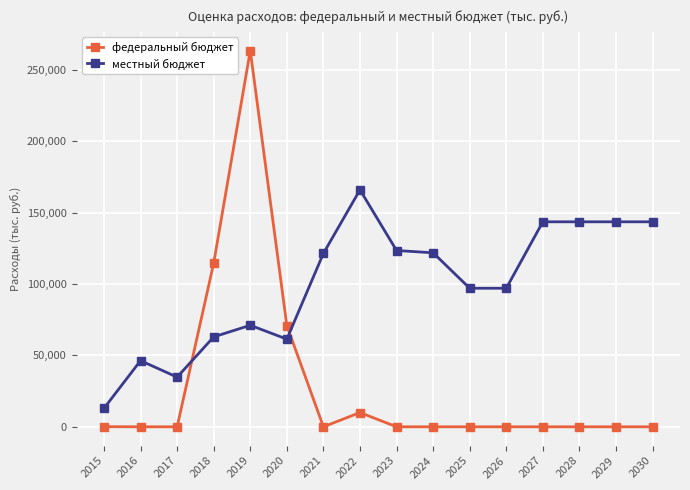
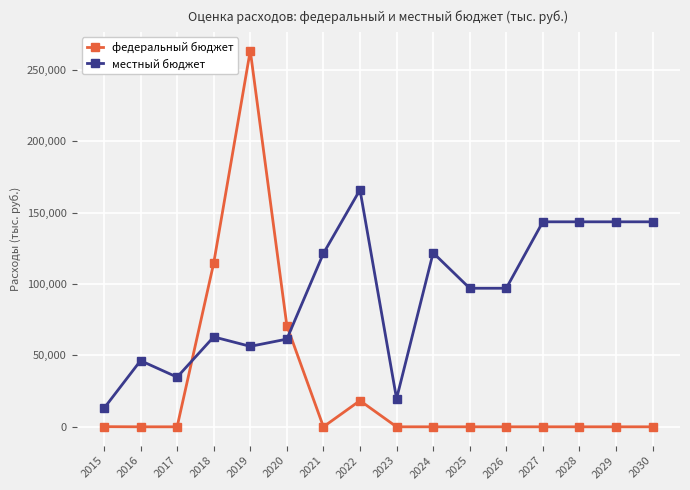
  {
    "федеральный бюджет": {
      "2015": "0",
      "2016": "0",
      "2017": "0",
      "2018": "115,000",
      "2019": "264,000",
      "2020": "71,000",
      "2021": "0",
-     "2022": "10,000",
+     "2022": "18,000",
      "2023": "0",
      "2024": "0",
      "2025": "0",
      "2026": "0",
      "2027": "0",
      "2028": "0",
      "2029": "0",
      "2030": "0"
    },
    "местный бюджет": {
      "2015": "13,000",
      "2016": "46,000",
      "2017": "35,000",
      "2018": "63,000",
-     "2019": "71,000",
+     "2019": "56,000",
      "2020": "61,000",
      "2021": "122,000",
      "2022": "166,000",
-     "2023": "124,000",
+     "2023": "20,000",
      "2024": "122,000",
      "2025": "97,000",
      "2026": "97,000",
      "2027": "144,000",
      "2028": "144,000",
      "2029": "144,000",
      "2030": "144,000"
    }
  }
